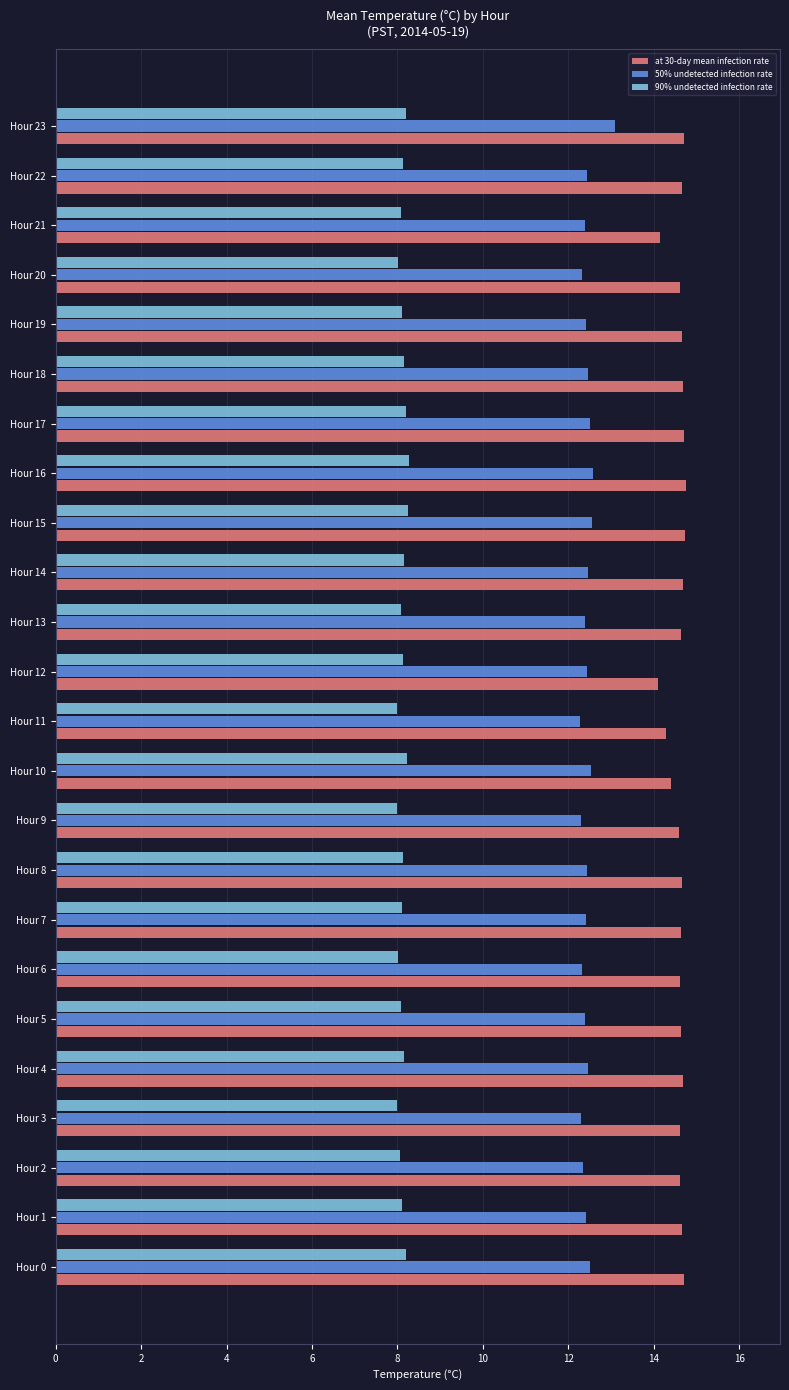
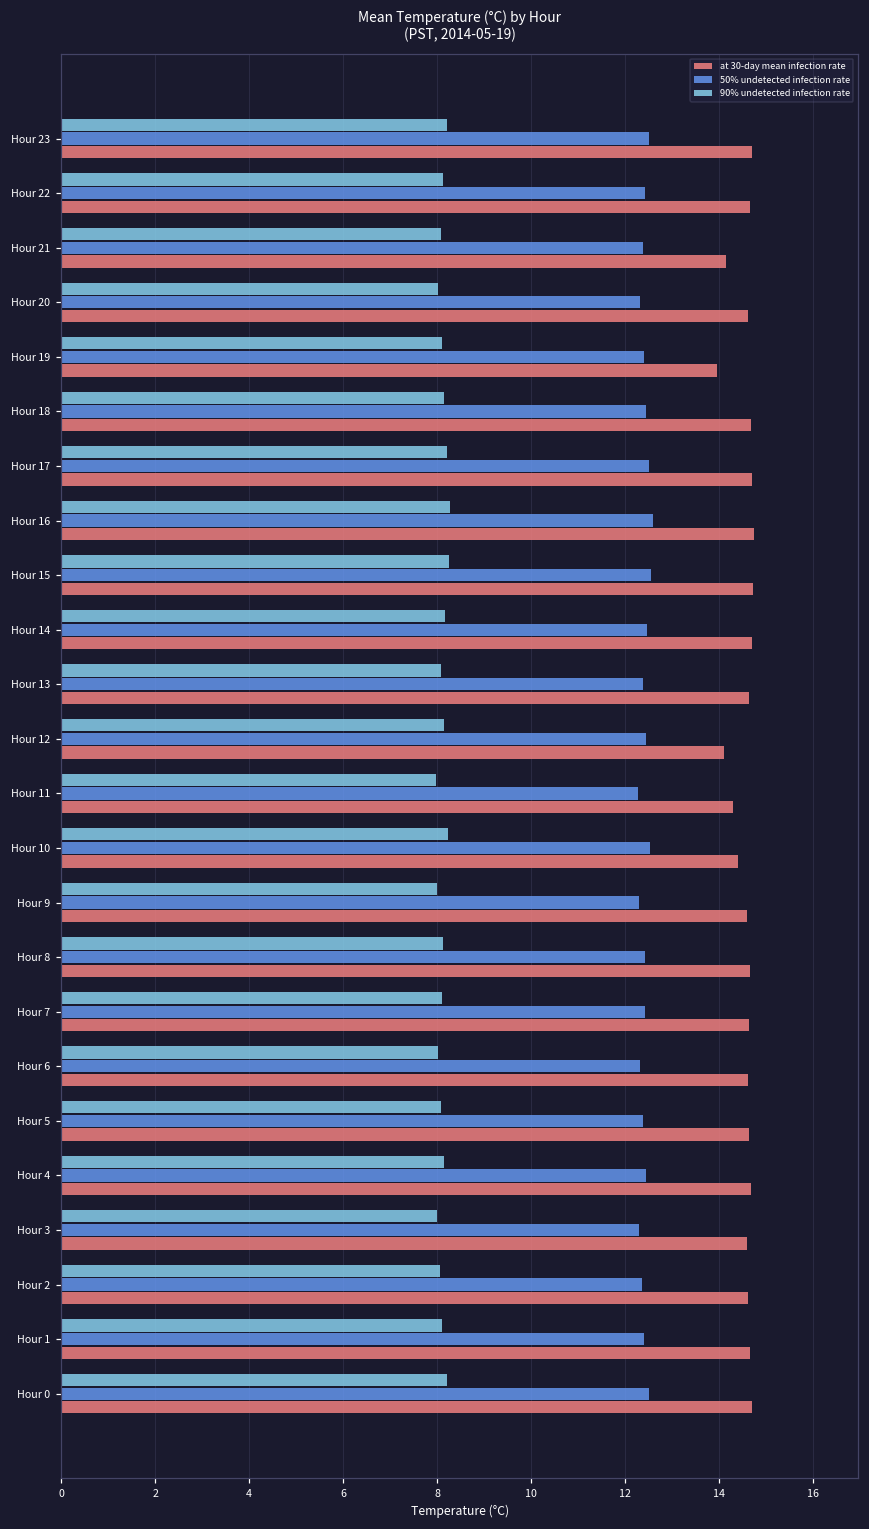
  {
    "at 30-day mean infection rate": {
      "Hour 23": 14.7,
      "Hour 22": 14.7,
      "Hour 21": 14.2,
      "Hour 20": 14.6,
-     "Hour 19": 14.7,
+     "Hour 19": 14.0,
      "Hour 18": 14.7,
      "Hour 17": 14.7,
      "Hour 16": 14.7,
      "Hour 15": 14.7,
      "Hour 14": 14.7,
      "Hour 13": 14.6,
      "Hour 12": 14.1,
      "Hour 11": 14.3,
      "Hour 10": 14.4,
      "Hour 9": 14.6,
      "Hour 8": 14.7,
      "Hour 7": 14.6,
      "Hour 6": 14.6,
      "Hour 5": 14.6,
      "Hour 4": 14.7,
      "Hour 3": 14.6,
      "Hour 2": 14.6,
      "Hour 1": 14.7,
      "Hour 0": 14.7
    },
    "50% undetected infection rate": {
-     "Hour 23": 13.1,
+     "Hour 23": 12.5,
      "Hour 22": 12.4,
      "Hour 21": 12.4,
      "Hour 20": 12.3,
      "Hour 19": 12.4,
      "Hour 18": 12.5,
      "Hour 17": 12.5,
      "Hour 16": 12.6,
      "Hour 15": 12.6,
      "Hour 14": 12.5,
      "Hour 13": 12.4,
      "Hour 12": 12.4,
      "Hour 11": 12.3,
      "Hour 10": 12.5,
      "Hour 9": 12.3,
      "Hour 8": 12.4,
      "Hour 7": 12.4,
      "Hour 6": 12.3,
      "Hour 5": 12.4,
      "Hour 4": 12.5,
      "Hour 3": 12.3,
      "Hour 2": 12.4,
      "Hour 1": 12.4,
      "Hour 0": 12.5
    },
    "90% undetected infection rate": {
      "Hour 23": 8.2,
      "Hour 22": 8.1,
      "Hour 21": 8.1,
      "Hour 20": 8.0,
      "Hour 19": 8.1,
      "Hour 18": 8.2,
      "Hour 17": 8.2,
      "Hour 16": 8.3,
      "Hour 15": 8.3,
      "Hour 14": 8.2,
      "Hour 13": 8.1,
      "Hour 12": 8.1,
      "Hour 11": 8.0,
      "Hour 10": 8.2,
      "Hour 9": 8.0,
      "Hour 8": 8.1,
      "Hour 7": 8.1,
      "Hour 6": 8.0,
      "Hour 5": 8.1,
      "Hour 4": 8.2,
      "Hour 3": 8.0,
      "Hour 2": 8.1,
      "Hour 1": 8.1,
      "Hour 0": 8.2
    }
  }
